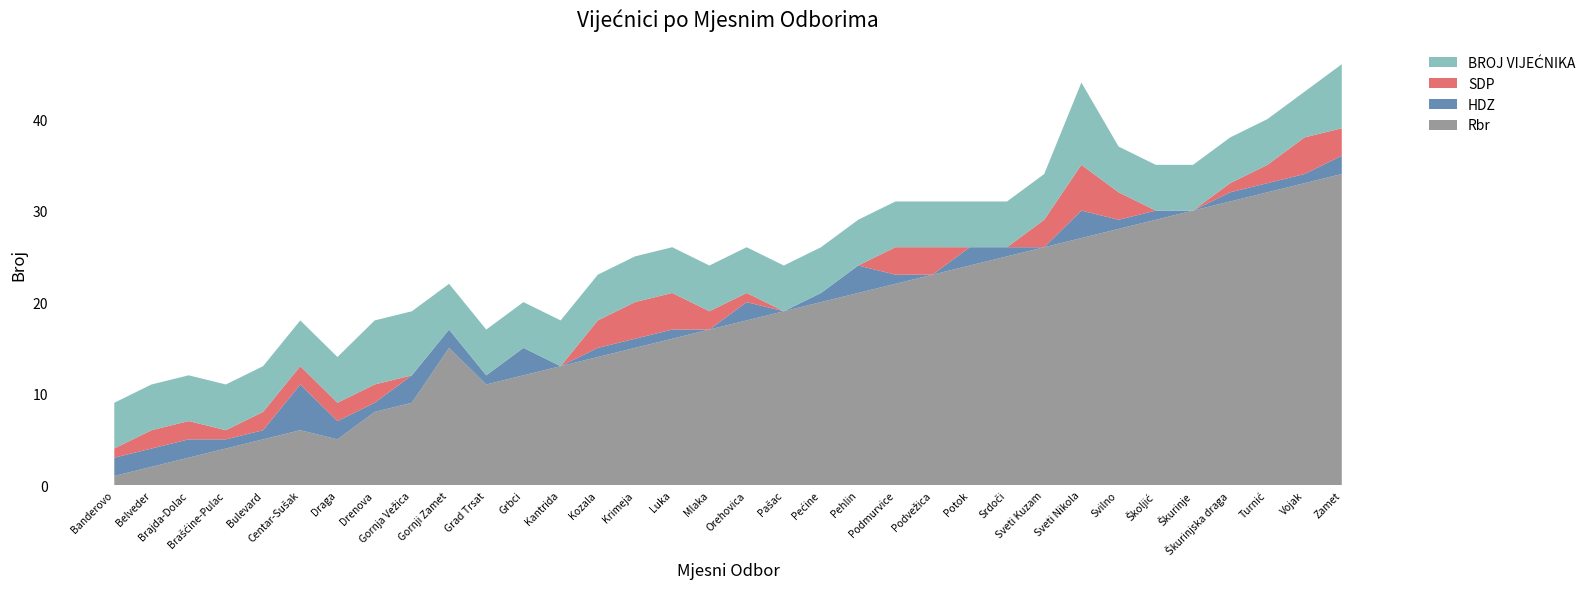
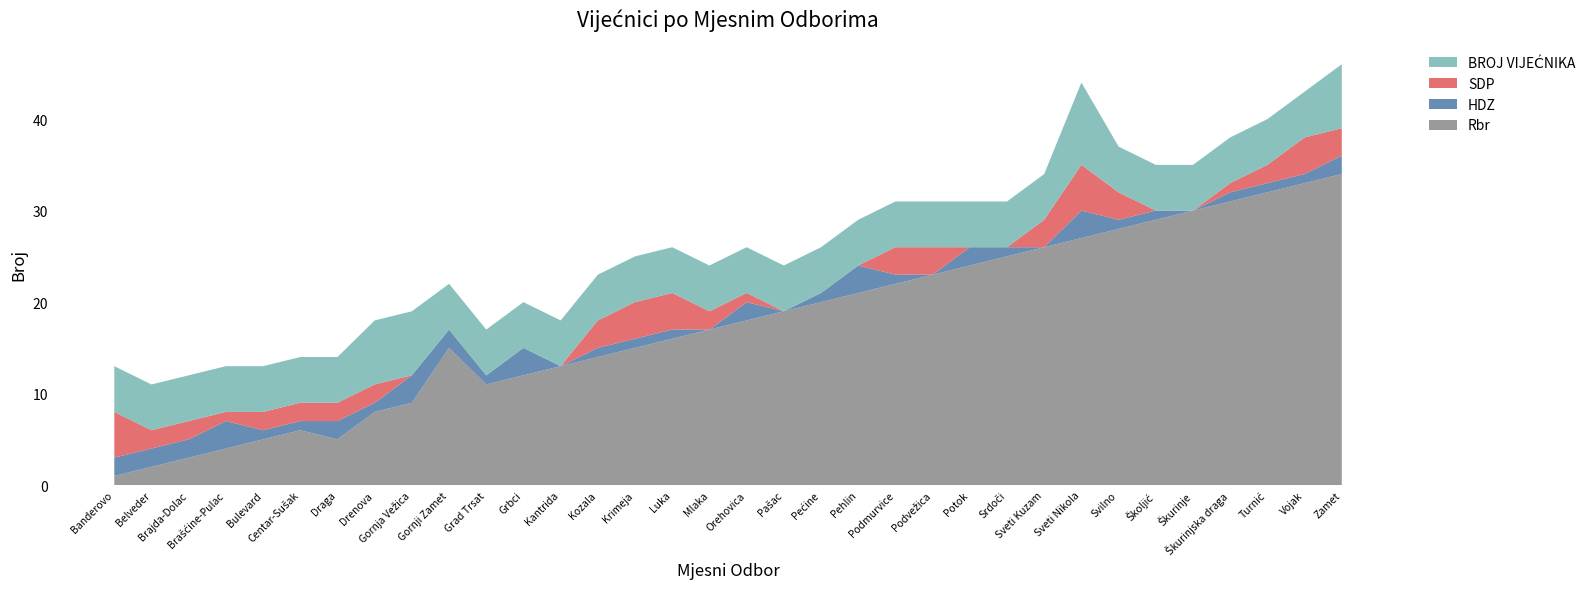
  {
    "Rbr": {
      "Banderovo": 1,
      "Belveder": 2,
      "Brajda-Dolac": 3,
      "Brašćine-Pulac": 4,
      "Bulevard": 5,
      "Centar-Sušak": 6,
      "Draga": 5,
      "Drenova": 8,
      "Gornja Vežica": 9,
      "Gornji Zamet": 15,
      "Grad Trsat": 11,
      "Grbci": 12,
      "Kozala": 14,
      "Krimeja": 15,
      "Luka": 16,
      "Orehovica": 18,
      "Pećine": 20,
      "Pehlin": 21,
      "Podmurvice": 22,
      "Potok": 24,
      "Srdoči": 25,
      "Sveti Nikola": 27,
      "Svilno": 28,
      "Školjić": 29,
      "Škurinjska draga": 31,
      "Turnić": 32,
      "Vojak": 33,
      "Zamet": 34
    },
    "HDZ": {
      "Banderovo": 2,
      "Belveder": 2,
      "Brajda-Dolac": 2,
-     "Brašćine-Pulac": 1,
+     "Brašćine-Pulac": 3,
      "Bulevard": 1,
-     "Centar-Sušak": 5,
+     "Centar-Sušak": 1,
      "Draga": 2,
      "Drenova": 1,
      "Kozala": 1,
      "Krimeja": 1,
      "Luka": 1,
      "Orehovica": 2,
      "Podmurvice": 1,
      "Sveti Nikola": 3,
      "Svilno": 1,
      "Škurinjska draga": 1,
      "Turnić": 1,
      "Vojak": 1,
      "Zamet": 2
    },
    "SDP": {
-     "Banderovo": 1,
+     "Banderovo": 5,
      "Belveder": 2,
      "Brajda-Dolac": 2,
      "Brašćine-Pulac": 1,
      "Bulevard": 2,
      "Centar-Sušak": 2,
      "Draga": 2,
      "Drenova": 2,
      "Kozala": 3,
      "Krimeja": 4,
      "Luka": 4,
      "Mlaka": 2,
      "Orehovica": 1,
      "Podmurvice": 3,
      "Podvežica": 3,
      "Sveti Kuzam": 3,
      "Sveti Nikola": 5,
      "Svilno": 3,
      "Škurinjska draga": 1,
      "Turnić": 2,
      "Vojak": 4,
      "Zamet": 3
    },
    "BROJ VIJEĆNIKA": {
      "Banderovo": 5,
      "Belveder": 5,
      "Brajda-Dolac": 5,
      "Brašćine-Pulac": 5,
      "Bulevard": 5,
      "Centar-Sušak": 5,
      "Draga": 5,
      "Drenova": 7,
      "Gornja Vežica": 7,
      "Gornji Zamet": 5,
      "Grad Trsat": 5,
      "Grbci": 5,
      "Kantrida": 5,
      "Kozala": 5,
      "Krimeja": 5,
      "Luka": 5,
      "Mlaka": 5,
      "Orehovica": 5,
      "Pašac": 5,
      "Pećine": 5,
      "Pehlin": 5,
      "Podmurvice": 5,
      "Podvežica": 5,
      "Potok": 5,
      "Srdoči": 5,
      "Sveti Kuzam": 5,
      "Sveti Nikola": 9,
      "Svilno": 5,
      "Školjić": 5,
      "Škurinje": 5,
      "Škurinjska draga": 5,
      "Turnić": 5,
      "Vojak": 5,
      "Zamet": 7
    }
  }
